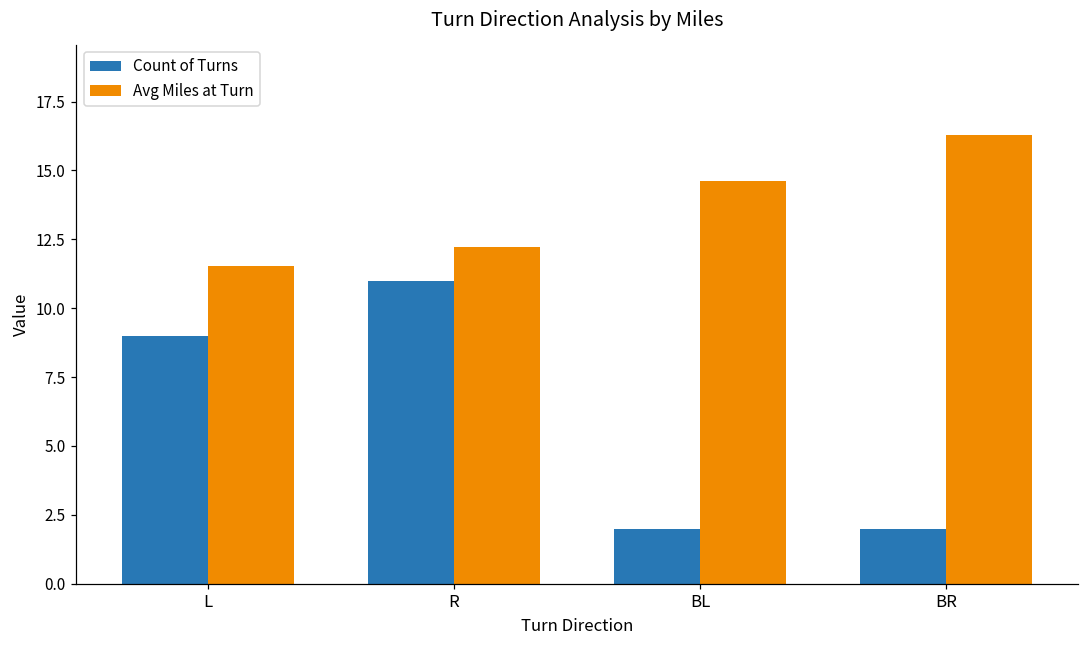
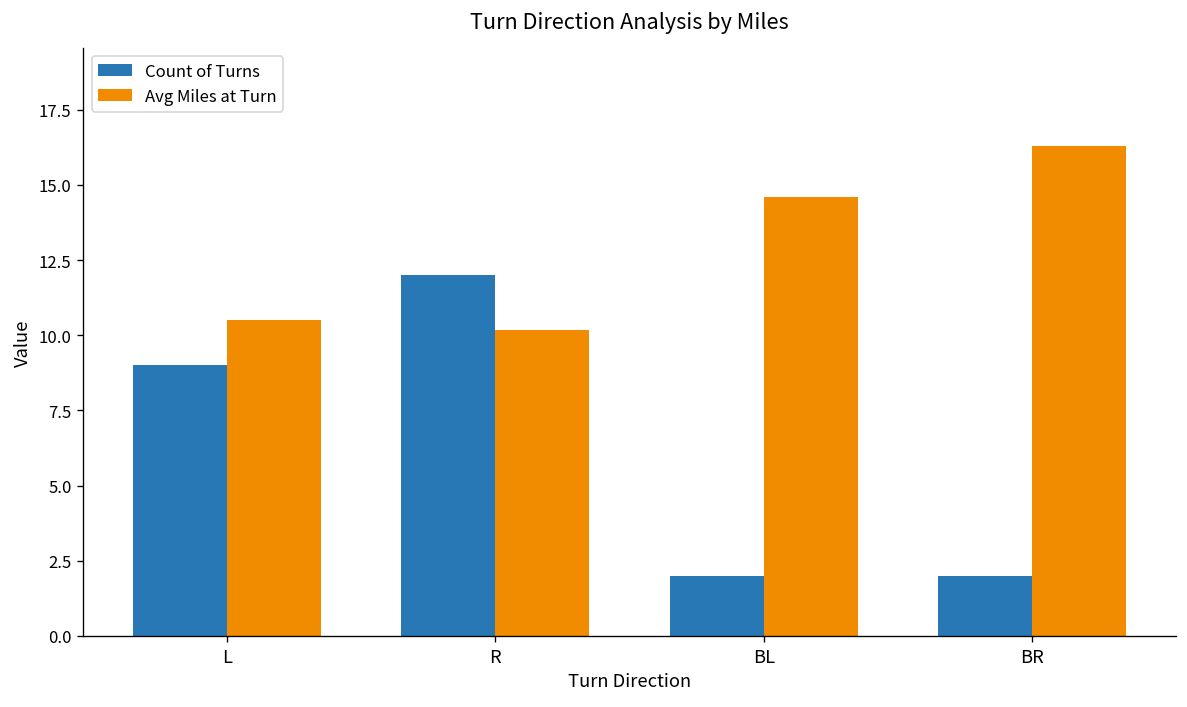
  {
    "Count of Turns": {
      "L": 9,
-     "R": 11,
+     "R": 12,
      "BL": 2,
      "BR": 2
    },
    "Avg Miles at Turn": {
-     "L": 11.5,
-     "R": 12.2,
+     "L": 10.5,
+     "R": 10.2,
      "BL": 14.6,
      "BR": 16.3
    }
  }
